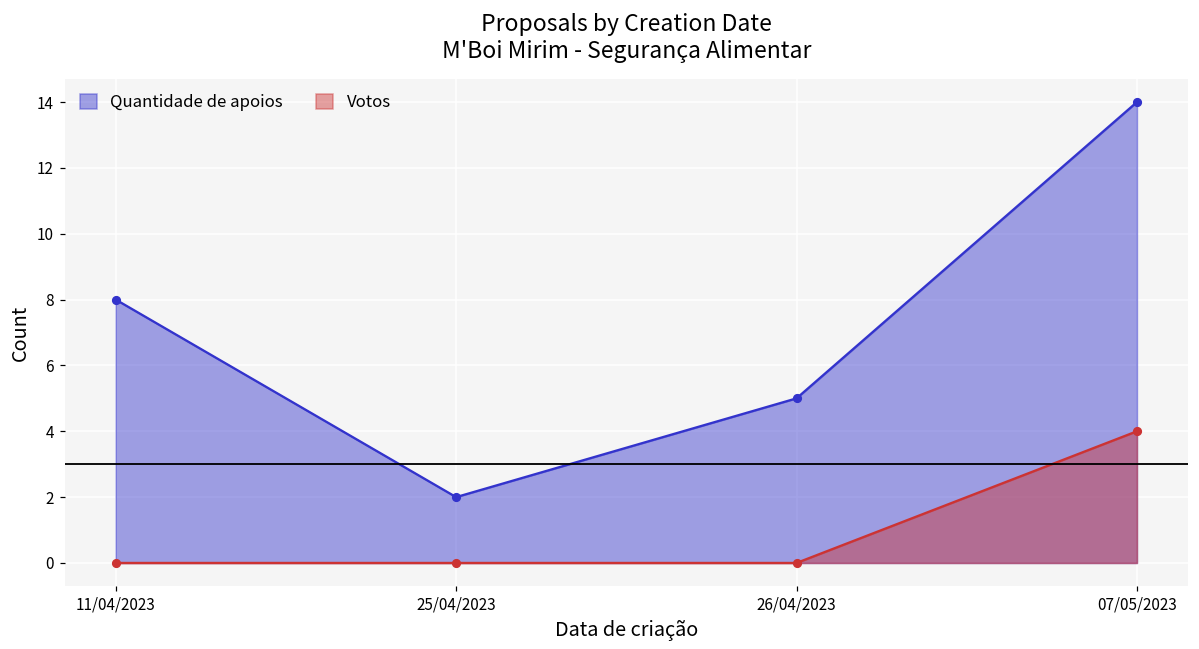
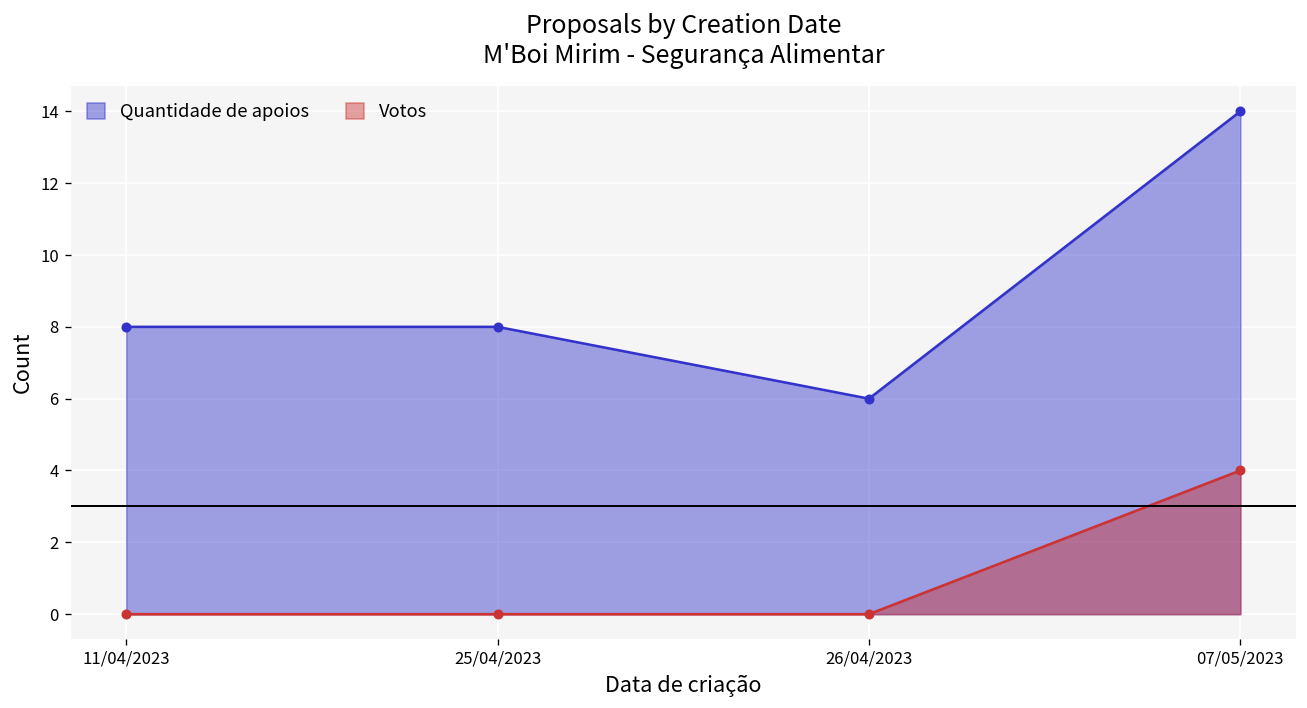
  {
    "Quantidade de apoios": {
      "11/04/2023": 8,
-     "25/04/2023": 2,
-     "26/04/2023": 5,
+     "25/04/2023": 8,
+     "26/04/2023": 6,
      "07/05/2023": 14
    },
    "Votos": {
      "11/04/2023": 0,
      "25/04/2023": 0,
      "26/04/2023": 0,
      "07/05/2023": 4
    }
  }
